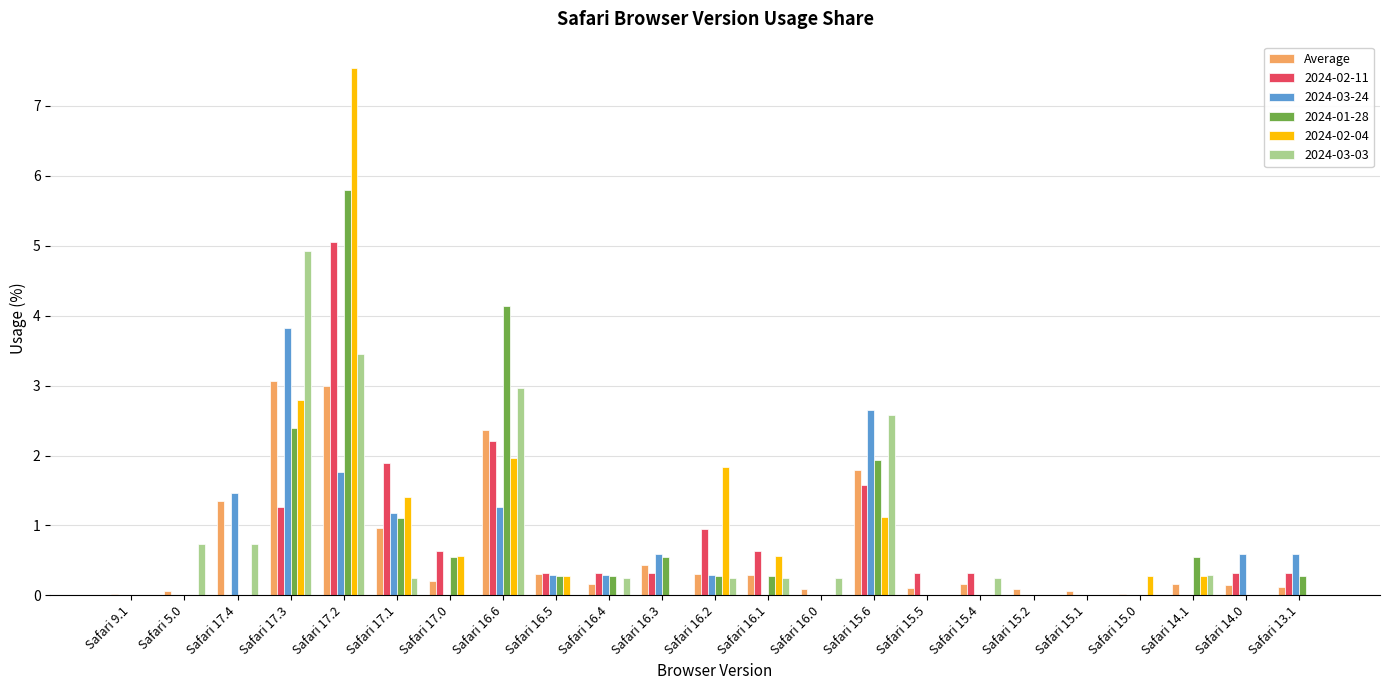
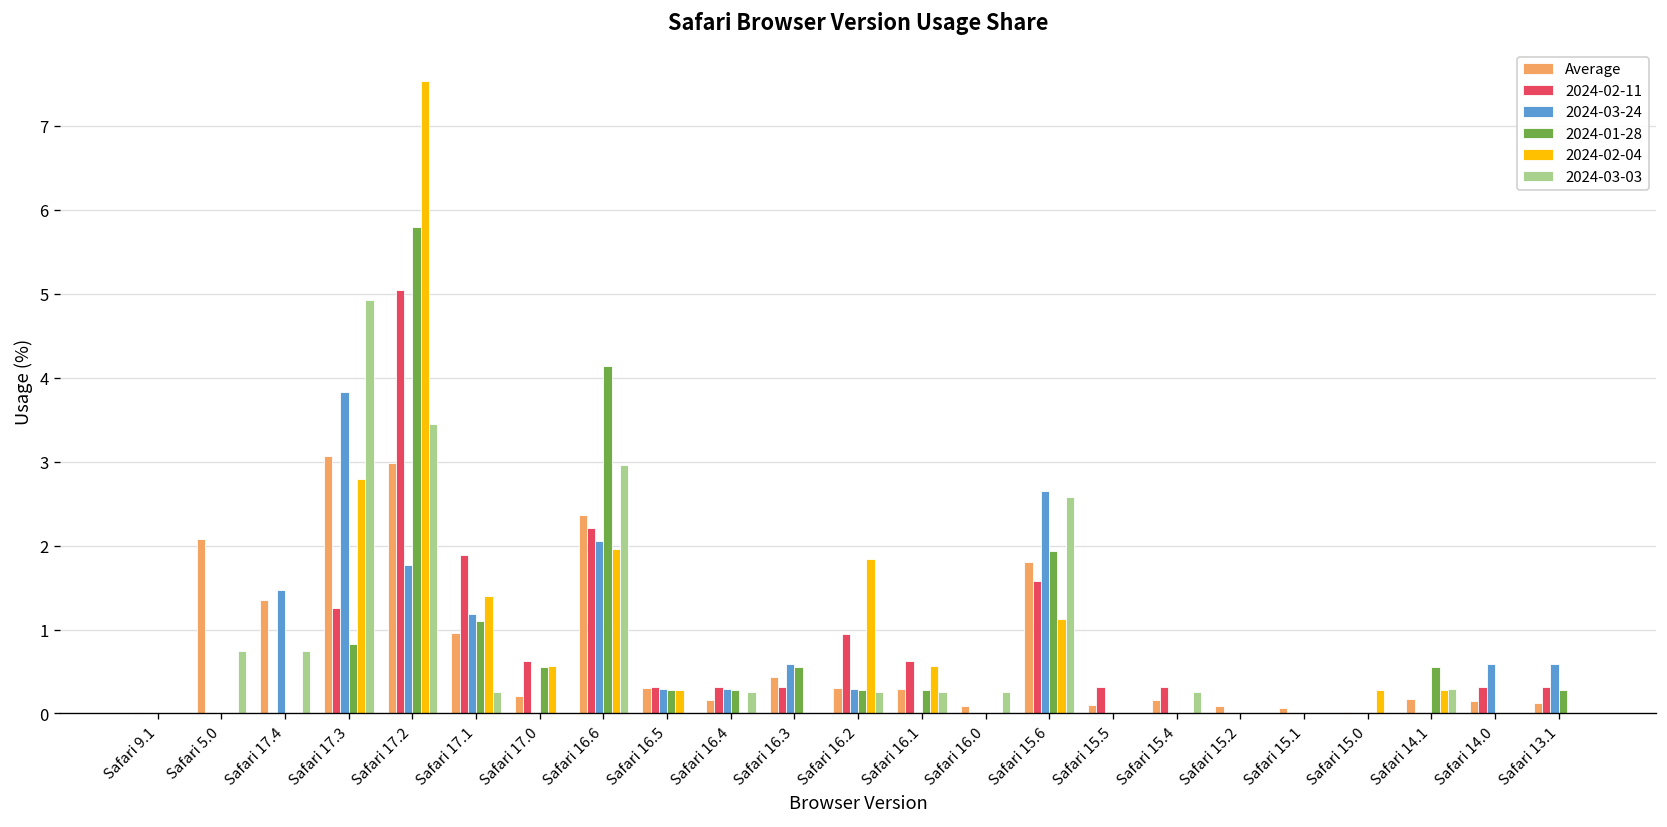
  {
    "Average": {
-     "Safari 5.0": 0.1,
+     "Safari 5.0": 2.1,
      "Safari 17.4": 1.4,
      "Safari 17.3": 3.1,
      "Safari 17.2": 3.0,
      "Safari 17.1": 1.0,
      "Safari 17.0": 0.2,
      "Safari 16.6": 2.4,
      "Safari 16.5": 0.3,
      "Safari 16.4": 0.2,
      "Safari 16.3": 0.4,
      "Safari 16.2": 0.3,
      "Safari 16.1": 0.3,
      "Safari 16.0": 0.1,
      "Safari 15.6": 1.8,
      "Safari 15.5": 0.1,
      "Safari 15.4": 0.2,
      "Safari 15.2": 0.1,
      "Safari 15.1": 0.1,
      "Safari 14.1": 0.2,
      "Safari 14.0": 0.2,
      "Safari 13.1": 0.1
    },
    "2024-02-11": {
      "Safari 9.1": 0.0,
      "Safari 5.0": 0.0,
      "Safari 17.4": 0.0,
      "Safari 17.3": 1.3,
      "Safari 17.2": 5.1,
      "Safari 17.1": 1.9,
      "Safari 17.0": 0.6,
      "Safari 16.6": 2.2,
      "Safari 16.5": 0.3,
      "Safari 16.4": 0.3,
      "Safari 16.3": 0.3,
      "Safari 16.2": 1.0,
      "Safari 16.1": 0.6,
      "Safari 16.0": 0.0,
      "Safari 15.6": 1.6,
      "Safari 15.5": 0.3,
      "Safari 15.4": 0.3,
      "Safari 15.2": 0.0,
      "Safari 15.1": 0.0,
      "Safari 15.0": 0.0,
      "Safari 14.1": 0.0,
      "Safari 14.0": 0.3,
      "Safari 13.1": 0.3
    },
    "2024-03-24": {
      "Safari 9.1": 0.0,
      "Safari 5.0": 0.0,
      "Safari 17.4": 1.5,
      "Safari 17.3": 3.8,
      "Safari 17.2": 1.8,
      "Safari 17.1": 1.2,
      "Safari 17.0": 0.0,
-     "Safari 16.6": 1.3,
+     "Safari 16.6": 2.1,
      "Safari 16.5": 0.3,
      "Safari 16.4": 0.3,
      "Safari 16.3": 0.6,
      "Safari 16.2": 0.3,
      "Safari 16.1": 0.0,
      "Safari 16.0": 0.0,
      "Safari 15.6": 2.7,
      "Safari 15.5": 0.0,
      "Safari 15.4": 0.0,
      "Safari 15.2": 0.0,
      "Safari 15.1": 0.0,
      "Safari 15.0": 0.0,
      "Safari 14.1": 0.0,
      "Safari 14.0": 0.6,
      "Safari 13.1": 0.6
    },
    "2024-01-28": {
      "Safari 9.1": 0.0,
      "Safari 5.0": 0.0,
      "Safari 17.4": 0.0,
-     "Safari 17.3": 2.4,
+     "Safari 17.3": 0.8,
      "Safari 17.2": 5.8,
      "Safari 17.1": 1.1,
      "Safari 17.0": 0.6,
      "Safari 16.6": 4.1,
      "Safari 16.5": 0.3,
      "Safari 16.4": 0.3,
      "Safari 16.3": 0.6,
      "Safari 16.2": 0.3,
      "Safari 16.1": 0.3,
      "Safari 16.0": 0.0,
      "Safari 15.6": 1.9,
      "Safari 15.5": 0.0,
      "Safari 15.4": 0.0,
      "Safari 15.2": 0.0,
      "Safari 15.1": 0.0,
      "Safari 15.0": 0.0,
      "Safari 14.1": 0.6,
      "Safari 14.0": 0.0,
      "Safari 13.1": 0.3
    },
    "2024-02-04": {
      "Safari 9.1": 0.0,
      "Safari 5.0": 0.0,
      "Safari 17.4": 0.0,
      "Safari 17.3": 2.8,
      "Safari 17.2": 7.5,
      "Safari 17.1": 1.4,
      "Safari 17.0": 0.6,
      "Safari 16.6": 2.0,
      "Safari 16.5": 0.3,
      "Safari 16.4": 0.0,
      "Safari 16.3": 0.0,
      "Safari 16.2": 1.8,
      "Safari 16.1": 0.6,
      "Safari 16.0": 0.0,
      "Safari 15.6": 1.1,
      "Safari 15.5": 0.0,
      "Safari 15.4": 0.0,
      "Safari 15.2": 0.0,
      "Safari 15.1": 0.0,
      "Safari 15.0": 0.3,
      "Safari 14.1": 0.3,
      "Safari 14.0": 0.0,
      "Safari 13.1": 0.0
    },
    "2024-03-03": {
      "Safari 9.1": 0.0,
      "Safari 5.0": 0.7,
      "Safari 17.4": 0.7,
      "Safari 17.3": 4.9,
      "Safari 17.2": 3.5,
      "Safari 17.1": 0.3,
      "Safari 17.0": 0.0,
      "Safari 16.6": 3.0,
      "Safari 16.5": 0.0,
      "Safari 16.4": 0.3,
      "Safari 16.3": 0.0,
      "Safari 16.2": 0.3,
      "Safari 16.1": 0.3,
      "Safari 16.0": 0.3,
      "Safari 15.6": 2.6,
      "Safari 15.5": 0.0,
      "Safari 15.4": 0.3,
      "Safari 15.2": 0.0,
      "Safari 15.1": 0.0,
      "Safari 15.0": 0.0,
      "Safari 14.1": 0.3,
      "Safari 14.0": 0.0,
      "Safari 13.1": 0.0
    }
  }
